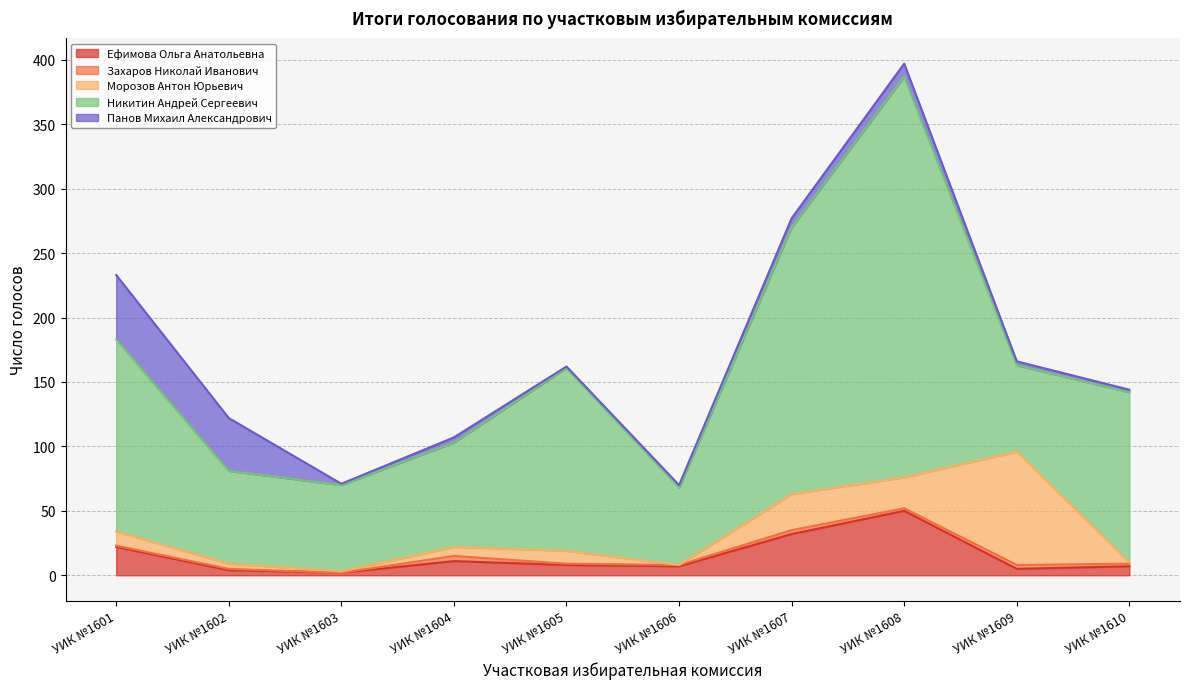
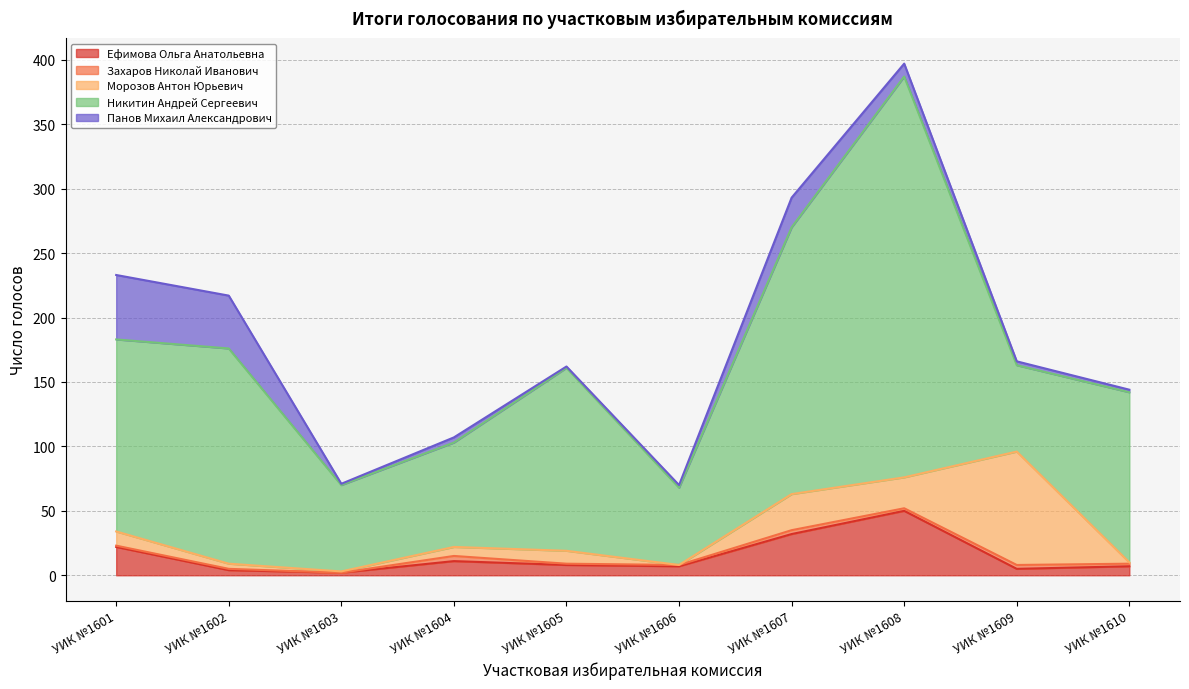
  {
    "Ефимова Ольга Анатольевна": {
      "УИК №1604": 11,
      "УИК №1607": 32,
      "УИК №1609": 5,
      "УИК №1610": 7
    },
    "Захаров Николай Иванович": {
      "УИК №1604": 4,
      "УИК №1607": 3,
      "УИК №1609": 3
    },
    "Морозов Антон Юрьевич": {
      "УИК №1601": 11,
      "УИК №1602": 4,
      "УИК №1604": 7,
      "УИК №1605": 10,
      "УИК №1607": 28,
      "УИК №1608": 24,
      "УИК №1609": 88
    },
    "Никитин Андрей Сергеевич": {
      "УИК №1601": 149,
-     "УИК №1602": 72,
+     "УИК №1602": 167,
      "УИК №1604": 81,
      "УИК №1607": 207,
      "УИК №1608": 311,
      "УИК №1609": 67,
      "УИК №1610": 132
    },
    "Панов Михаил Александрович": {
      "УИК №1601": 50,
      "УИК №1602": 41,
      "УИК №1604": 4,
-     "УИК №1607": 7,
+     "УИК №1607": 23,
      "УИК №1608": 10,
      "УИК №1609": 3,
      "УИК №1610": 2
    }
  }
